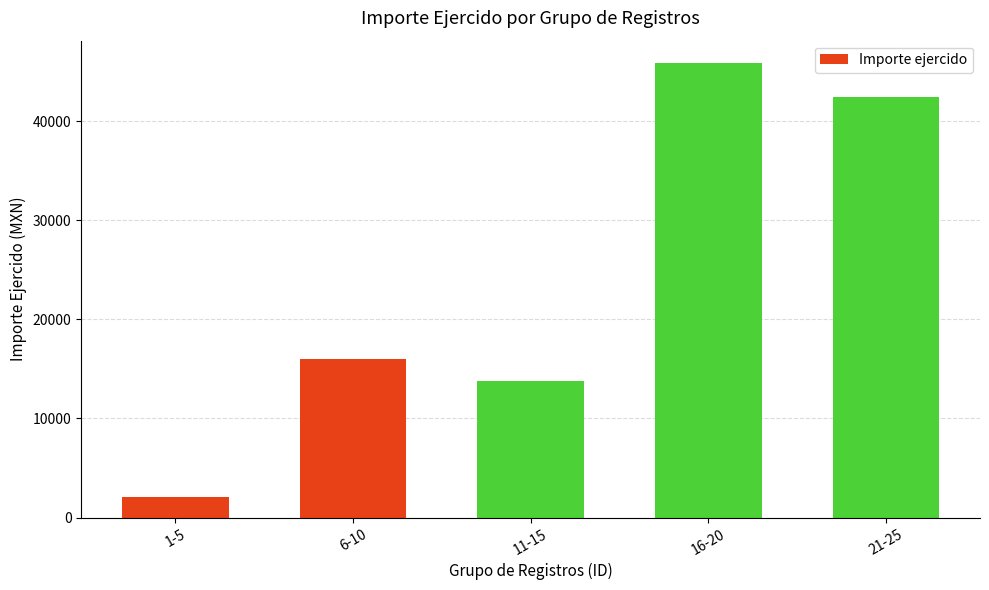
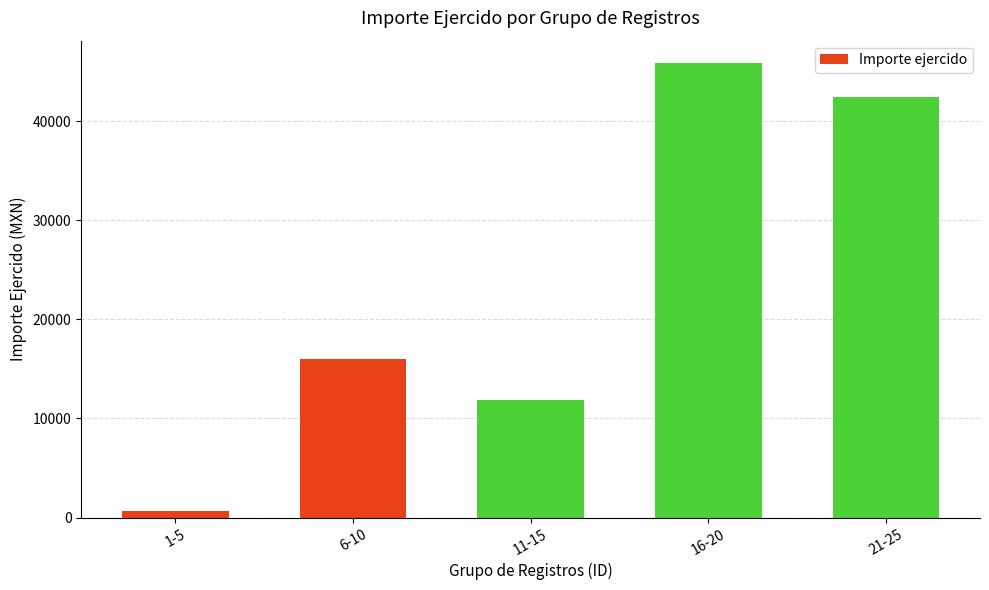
  {
-   "1-5": 2000,
+   "1-5": 1000,
    "6-10": 16000,
-   "11-15": 14000,
+   "11-15": 12000,
    "16-20": 46000,
    "21-25": 42000
  }
